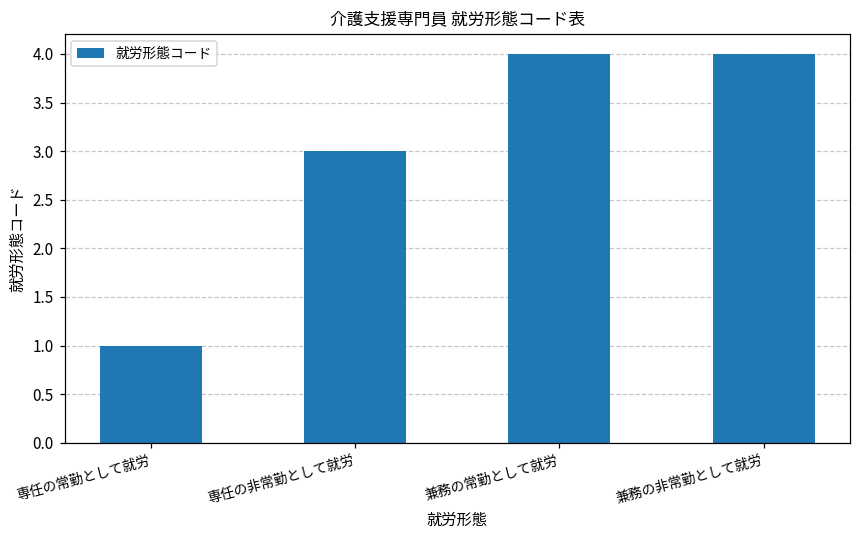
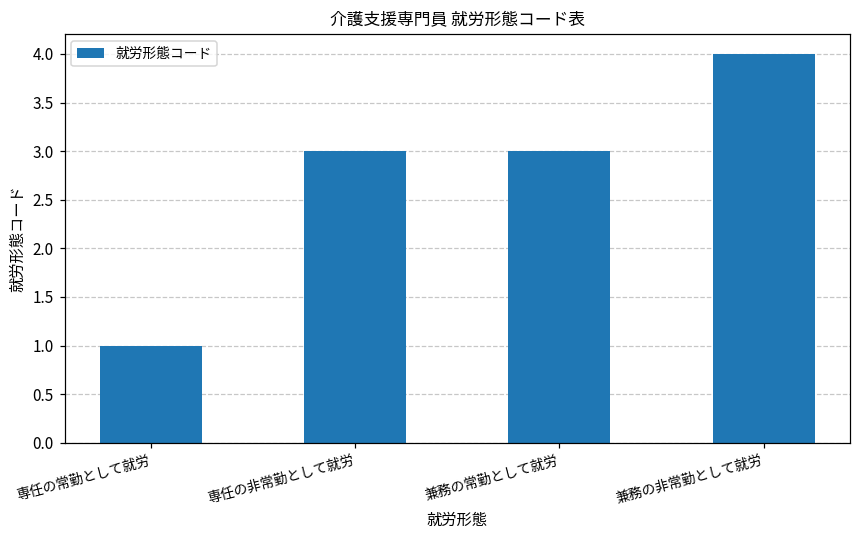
  {
    "専任の常勤として就労": 1,
    "専任の非常勤として就労": 3,
-   "兼務の常勤として就労": 4,
+   "兼務の常勤として就労": 3,
    "兼務の非常勤として就労": 4
  }
